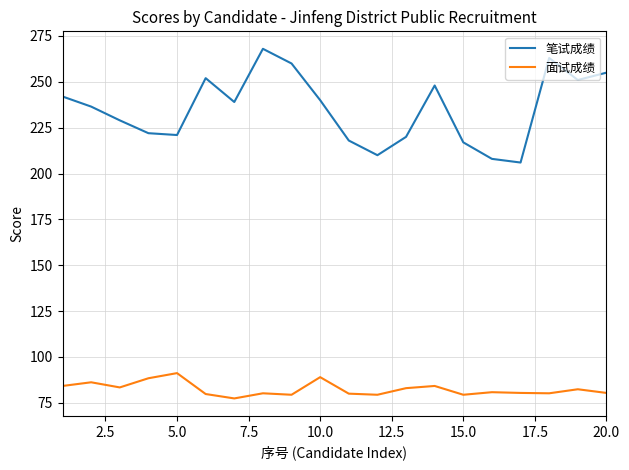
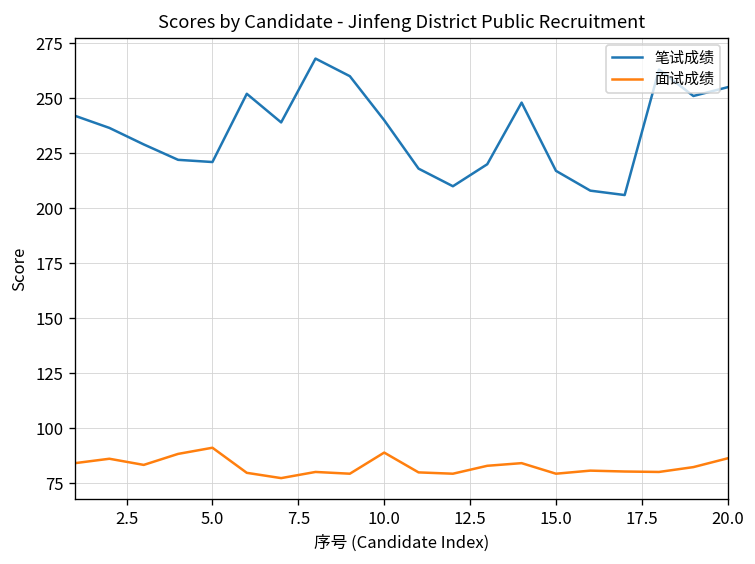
  {
    "笔试成绩": {
      "5.0": 221,
      "10.0": 240,
      "15.0": 217,
      "20.0": 255
    },
    "面试成绩": {
      "5.0": 91,
      "10.0": 89,
      "15.0": 79,
-     "20.0": 80
+     "20.0": 86
    }
  }
